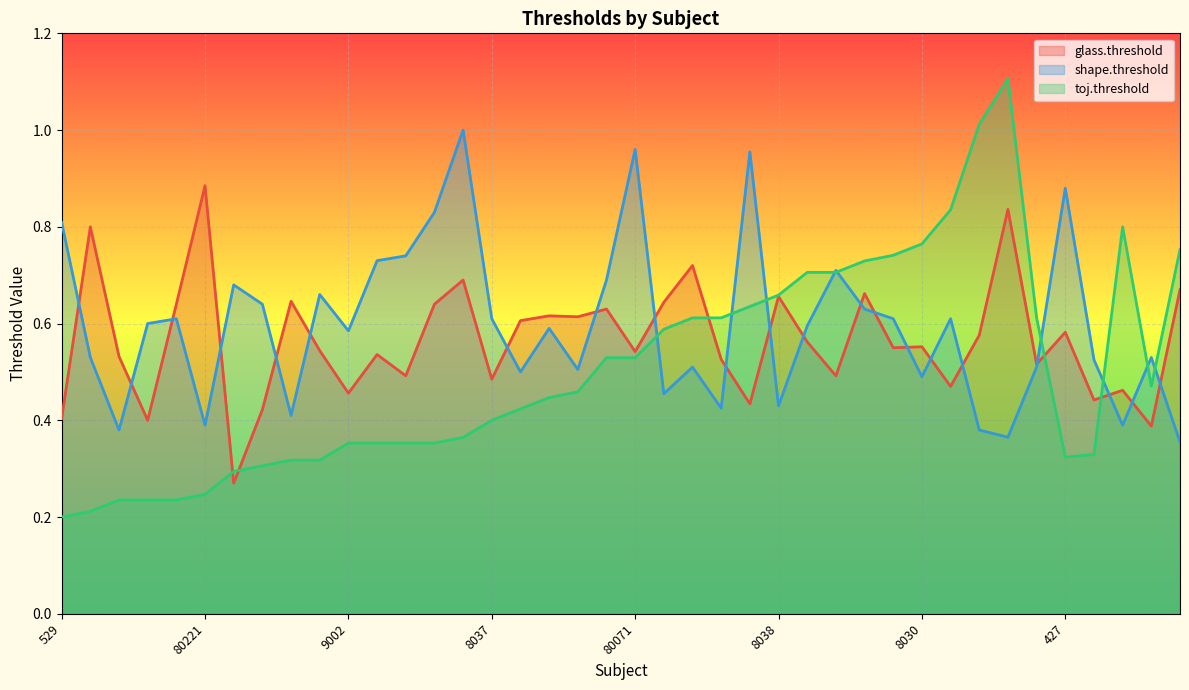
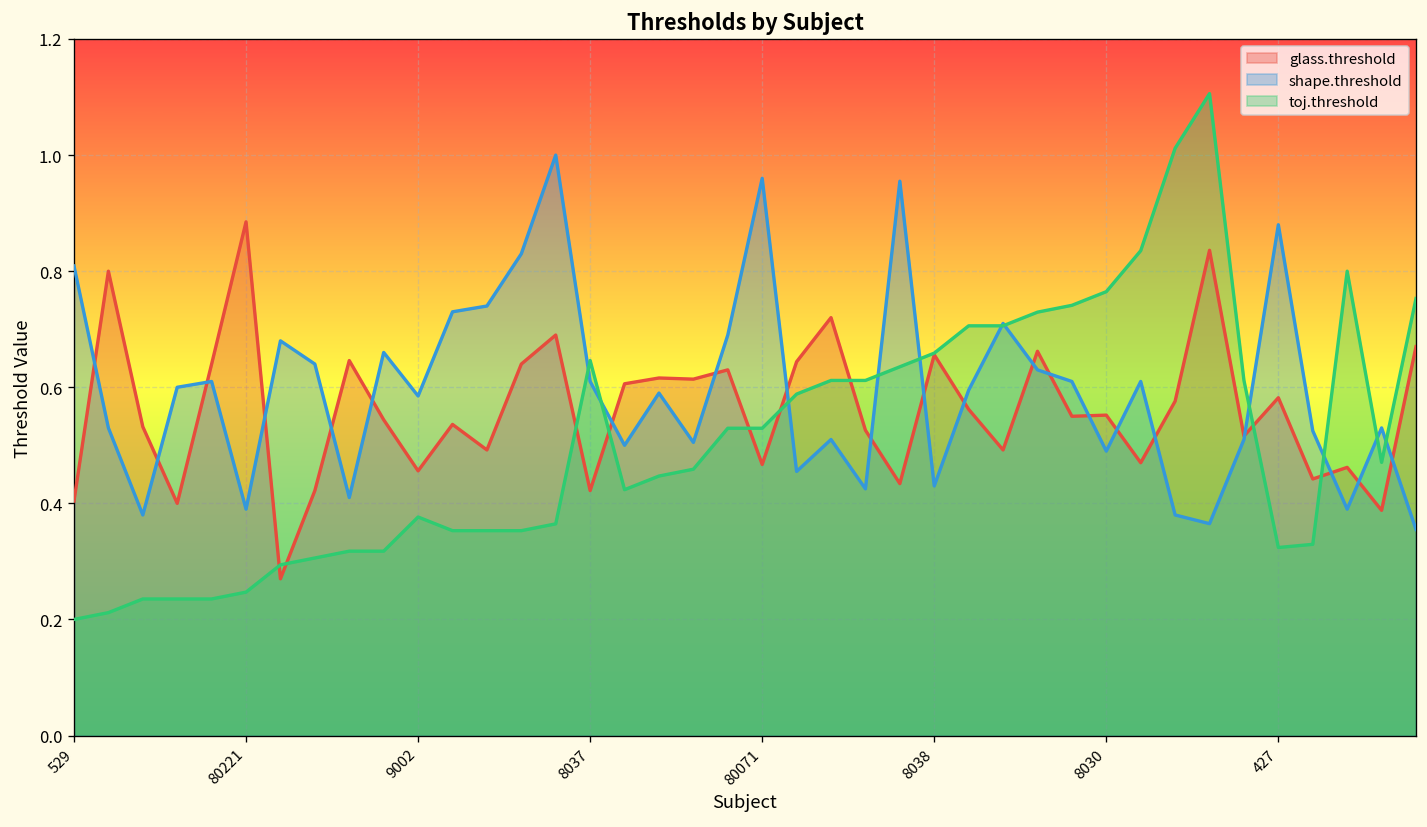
  {
    "glass.threshold": {
      "529": 0.40,
      "80221": 0.89,
      "9002": 0.46,
-     "8037": 0.49,
-     "80071": 0.54,
+     "8037": 0.42,
+     "80071": 0.47,
      "8030": 0.55,
      "427": 0.58
    },
    "shape.threshold": {
      "529": 0.81,
      "80221": 0.39,
      "9002": 0.59,
      "8037": 0.61,
      "80071": 0.96,
      "8038": 0.43,
      "8030": 0.49,
      "427": 0.88
    },
    "toj.threshold": {
      "529": 0.20,
      "80221": 0.25,
-     "9002": 0.35,
-     "8037": 0.40,
+     "9002": 0.38,
+     "8037": 0.65,
      "80071": 0.53,
      "8030": 0.76,
      "427": 0.32
    }
  }
